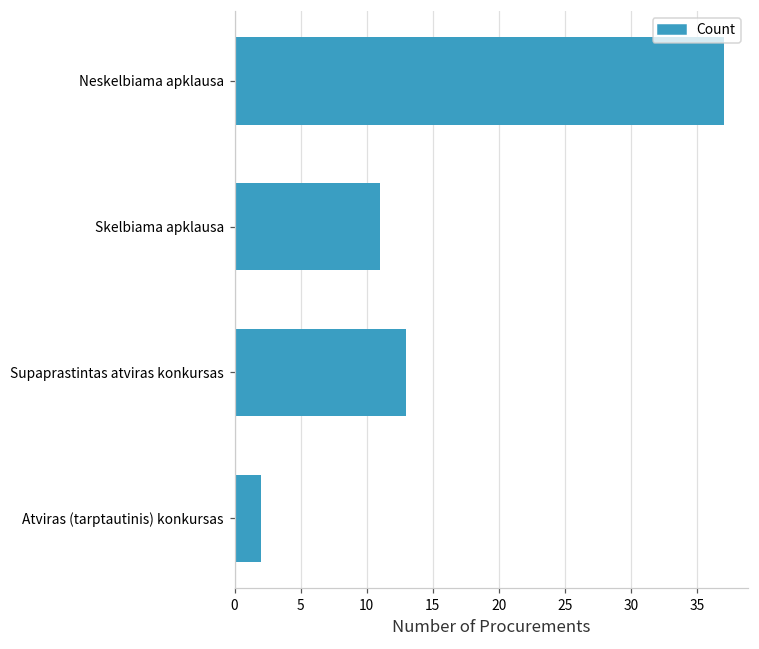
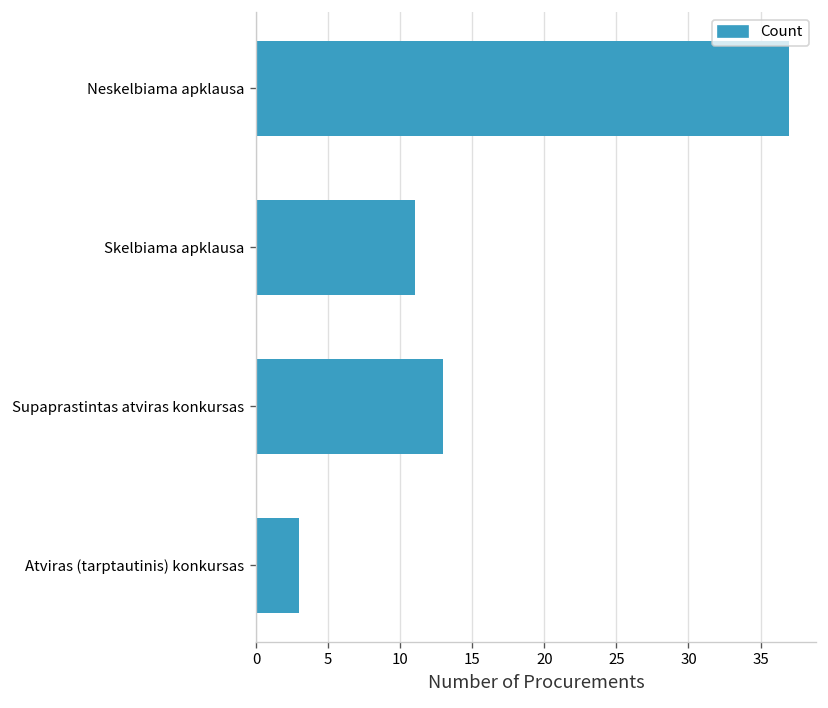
  {
    "Neskelbiama apklausa": 37,
    "Skelbiama apklausa": 11,
    "Supaprastintas atviras konkursas": 13,
-   "Atviras (tarptautinis) konkursas": 2
+   "Atviras (tarptautinis) konkursas": 3
  }
